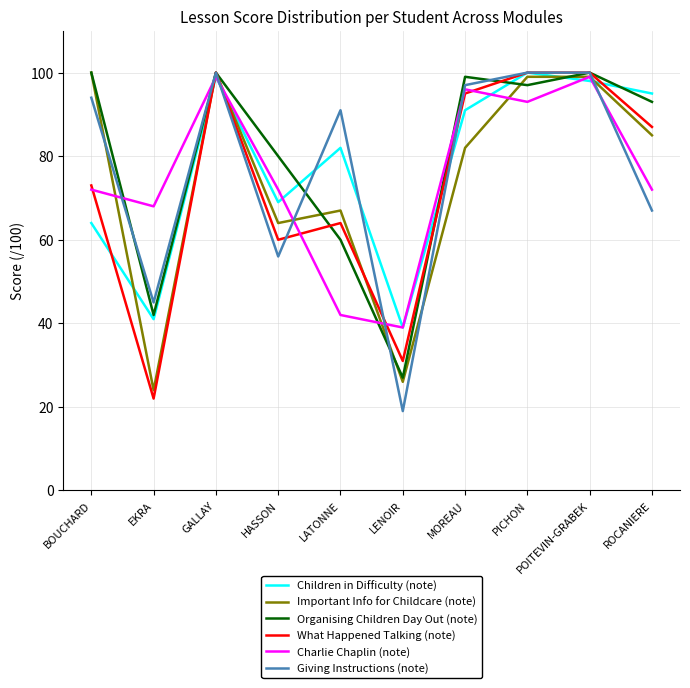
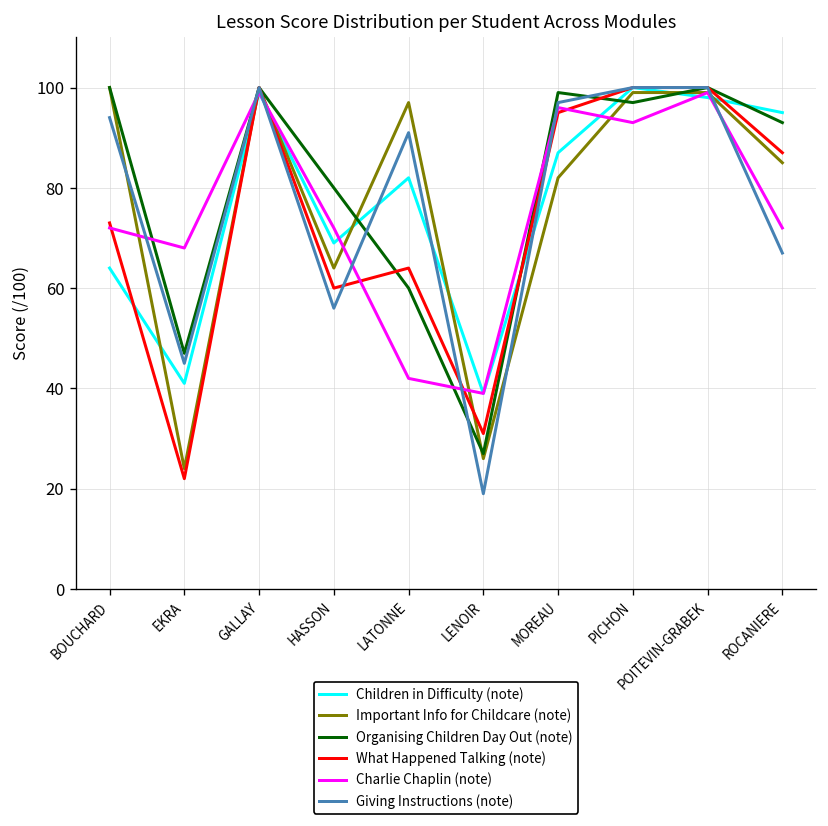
  {
    "Children in Difficulty (note)": {
      "BOUCHARD": 64,
      "EKRA": 41,
      "HASSON": 69,
      "LATONNE": 82,
-     "MOREAU": 91,
+     "MOREAU": 87,
      "POITEVIN-GRABEK": 98,
      "ROCANIERE": 95
    },
    "Important Info for Childcare (note)": {
      "EKRA": 24,
      "HASSON": 64,
-     "LATONNE": 67,
+     "LATONNE": 97,
      "LENOIR": 26,
      "MOREAU": 82,
      "PICHON": 99,
      "ROCANIERE": 85
    },
    "Organising Children Day Out (note)": {
-     "EKRA": 42,
+     "EKRA": 47,
      "HASSON": 80,
      "LATONNE": 60,
      "LENOIR": 27,
      "MOREAU": 99,
      "PICHON": 97,
      "ROCANIERE": 93
    },
    "What Happened Talking (note)": {
      "BOUCHARD": 73,
      "EKRA": 22,
      "HASSON": 60,
      "LATONNE": 64,
      "LENOIR": 31,
      "MOREAU": 95,
      "ROCANIERE": 87
    },
    "Charlie Chaplin (note)": {
      "BOUCHARD": 72,
      "EKRA": 68,
      "HASSON": 72,
      "LATONNE": 42,
      "MOREAU": 96,
      "PICHON": 93,
      "ROCANIERE": 72
    },
    "Giving Instructions (note)": {
      "BOUCHARD": 94,
      "EKRA": 45,
      "HASSON": 56,
      "LATONNE": 91,
      "LENOIR": 19,
      "MOREAU": 97,
      "ROCANIERE": 67
    }
  }
